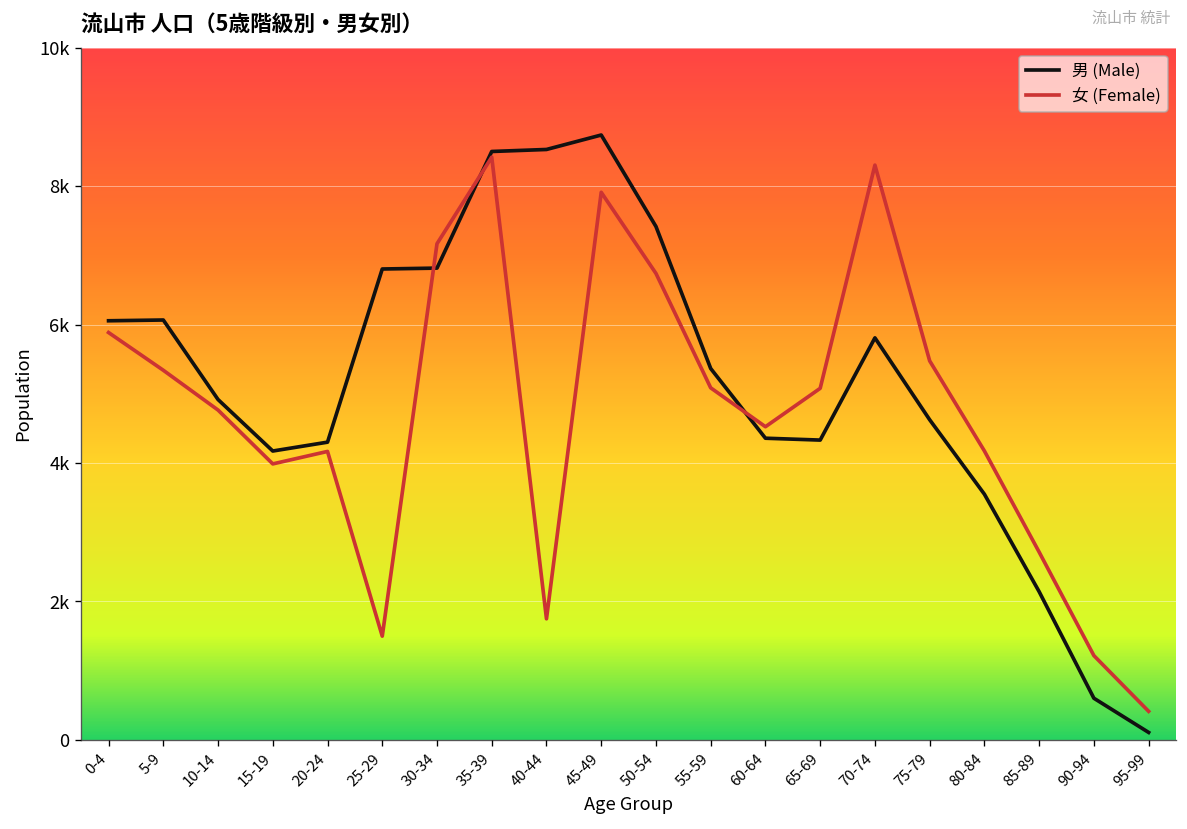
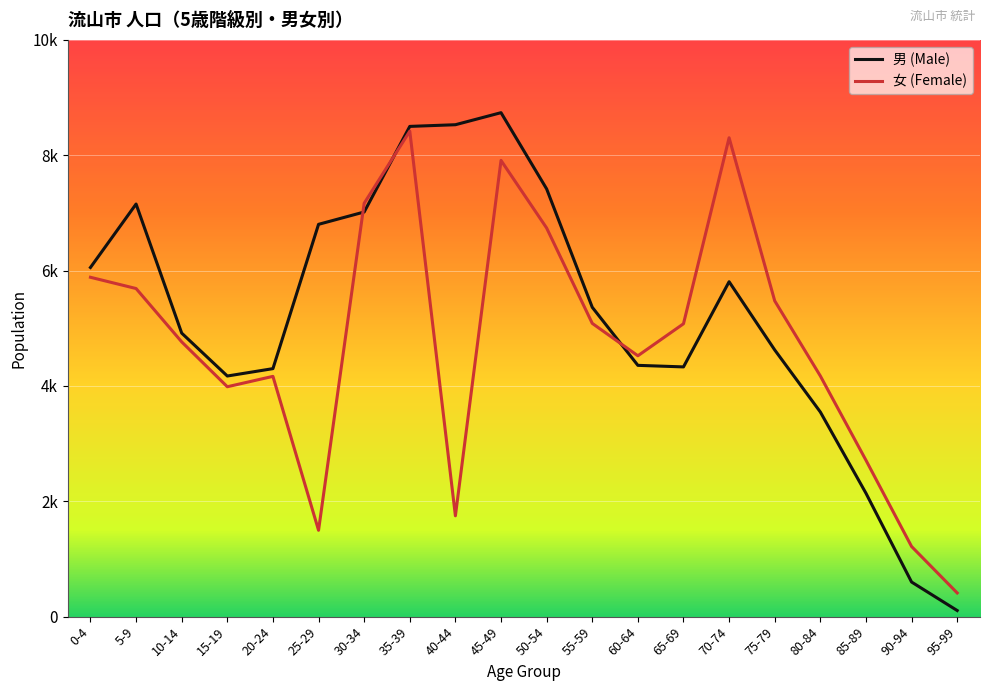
  {
    "男 (Male)": {
      "0-4": 6100,
-     "5-9": 6100,
+     "5-9": 7200,
      "10-14": 4900,
      "15-19": 4200,
      "20-24": 4300,
      "25-29": 6800,
-     "30-34": 6800,
+     "30-34": 7000,
      "35-39": 8500,
      "40-44": 8500,
      "45-49": 8700,
      "50-54": 7400,
      "55-59": 5400,
      "60-64": 4400,
      "65-69": 4300,
      "70-74": 5800,
      "75-79": 4600,
      "80-84": 3500,
      "85-89": 2100,
      "90-94": 600,
      "95-99": 100
    },
    "女 (Female)": {
      "0-4": 5900,
-     "5-9": 5300,
+     "5-9": 5700,
      "10-14": 4800,
      "15-19": 4000,
      "20-24": 4200,
      "25-29": 1500,
      "30-34": 7200,
      "35-39": 8400,
      "40-44": 1700,
      "45-49": 7900,
      "50-54": 6700,
      "55-59": 5100,
      "60-64": 4500,
      "65-69": 5100,
      "70-74": 8300,
      "75-79": 5500,
      "80-84": 4200,
      "85-89": 2700,
      "90-94": 1200,
      "95-99": 400
    }
  }
